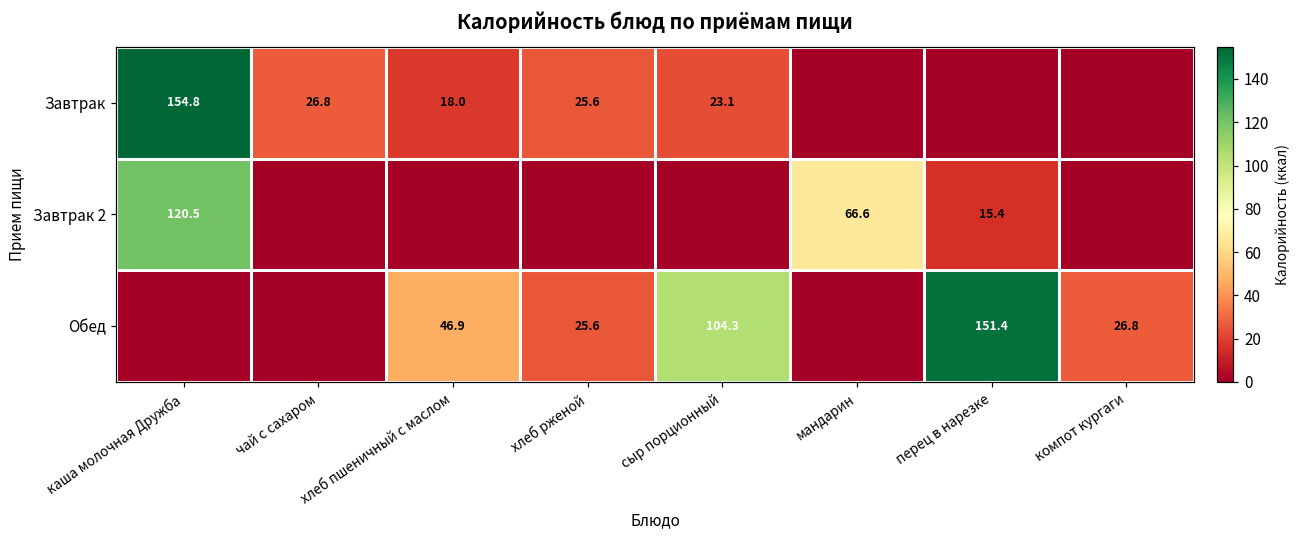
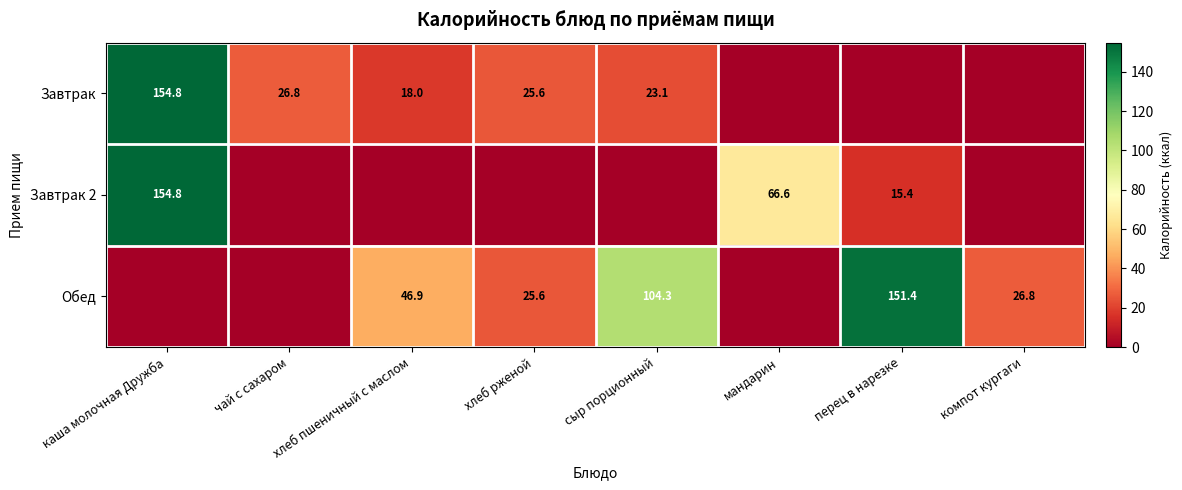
  {
    "Завтрак": {
      "каша молочная Дружба": 154.8,
      "чай с сахаром": 26.8,
      "хлеб пшеничный с маслом": 18.0,
      "хлеб рженой": 25.6,
      "сыр порционный": 23.1
    },
    "Завтрак 2": {
-     "каша молочная Дружба": 120.5,
+     "каша молочная Дружба": 154.8,
      "мандарин": 66.6,
      "перец в нарезке": 15.4
    },
    "Обед": {
      "хлеб пшеничный с маслом": 46.9,
      "хлеб рженой": 25.6,
      "сыр порционный": 104.3,
      "перец в нарезке": 151.4,
      "компот кургаги": 26.8
    }
  }
